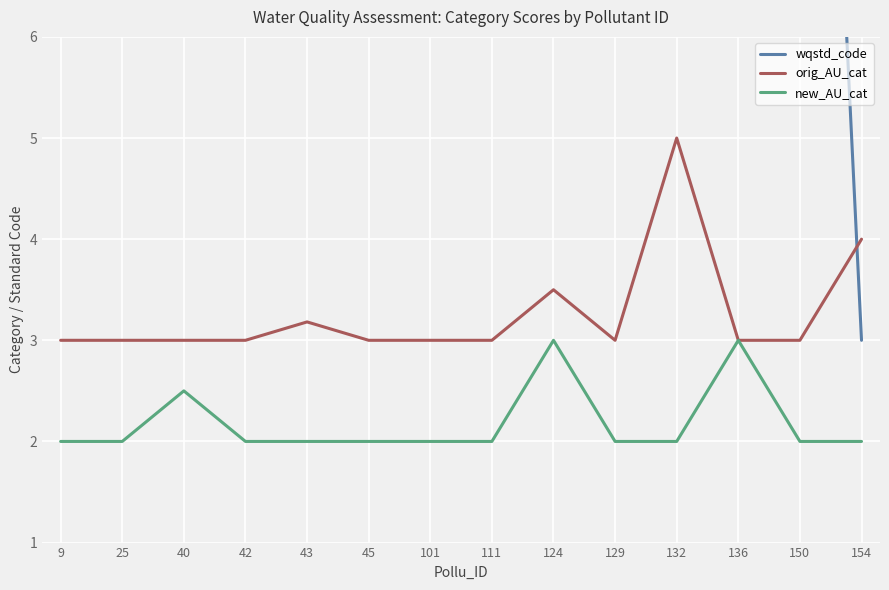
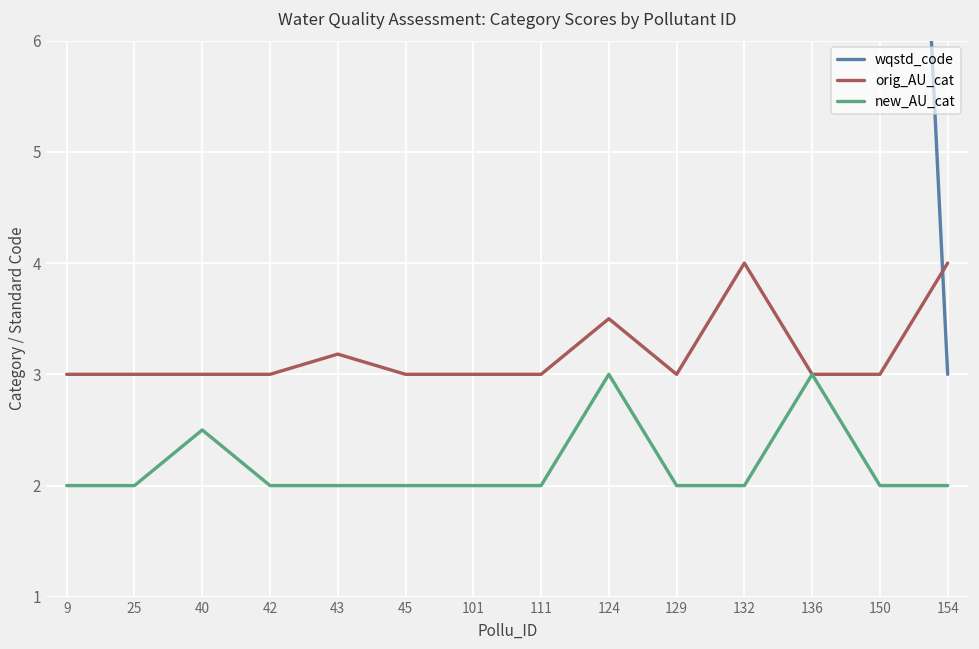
  {
    "orig_AU_cat": {
      "9": 3,
      "25": 3,
      "40": 3,
      "42": 3,
      "43": 3.18,
      "45": 3,
      "101": 3,
      "111": 3,
      "124": 3.50,
      "129": 3,
-     "132": 5,
+     "132": 4,
      "150": 3,
      "154": 4
    }
  }
